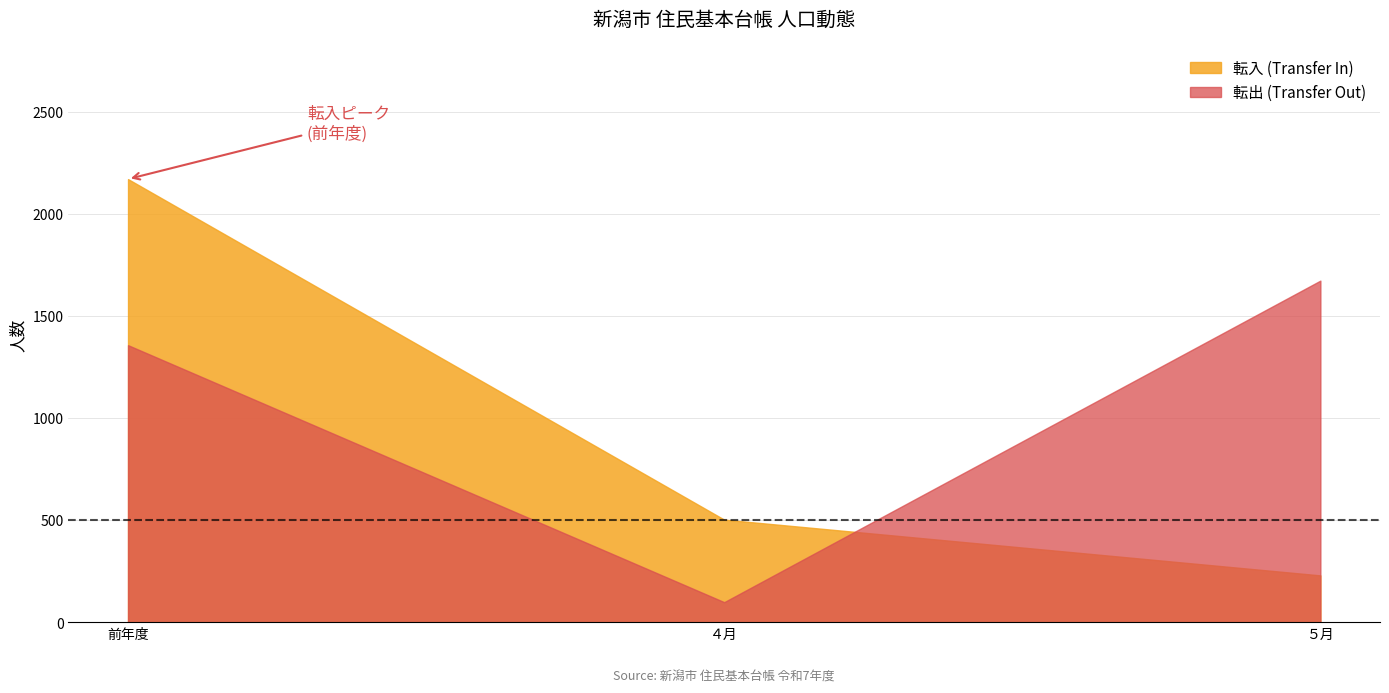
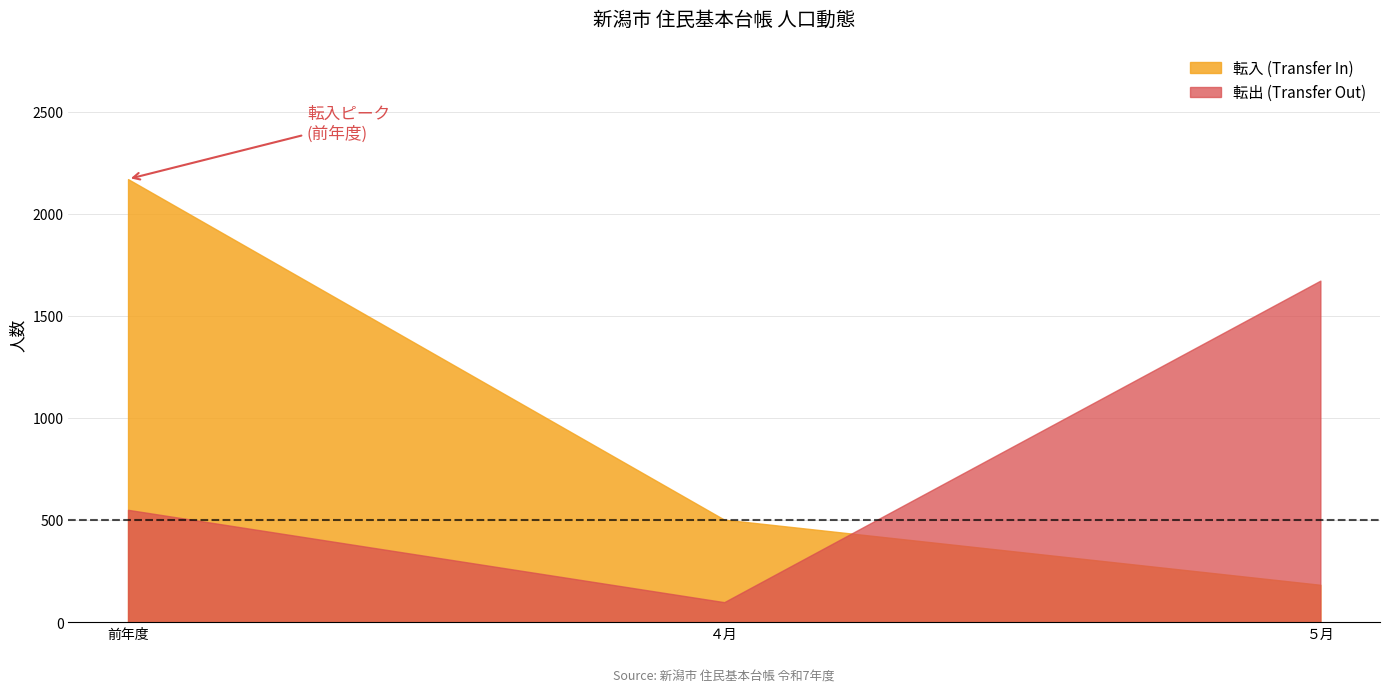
  {
    "転入 (Transfer In)": {
      "前年度": 2170,
      "４月": 500,
-     "５月": 230
+     "５月": 180
    },
    "転出 (Transfer Out)": {
-     "前年度": 1360,
+     "前年度": 550,
      "４月": 100,
      "５月": 1670
    }
  }
